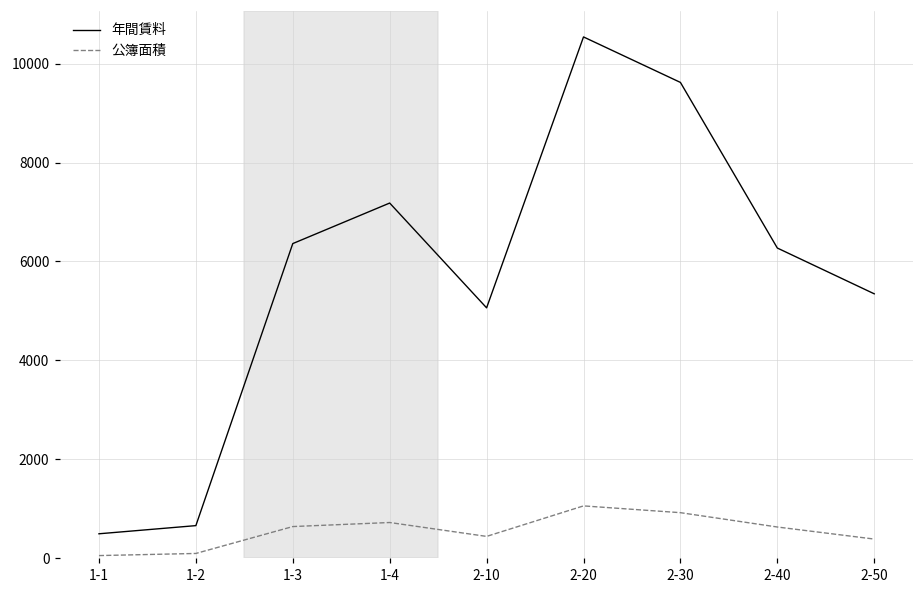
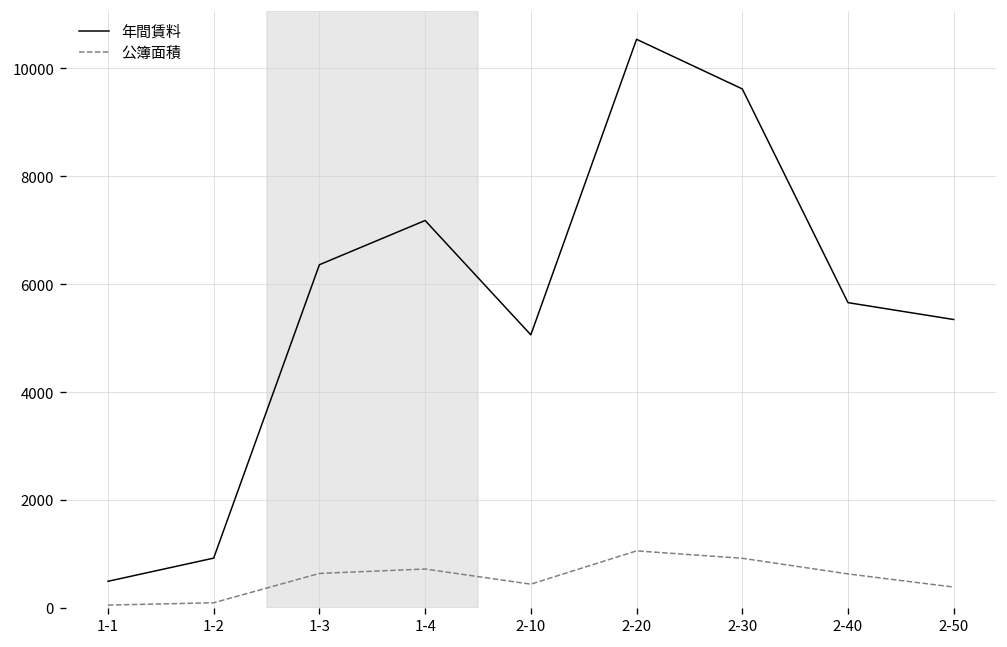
  {
    "年間賃料": {
      "1-1": 500,
-     "1-2": 700,
+     "1-2": 900,
      "1-3": 6400,
      "1-4": 7200,
      "2-10": 5100,
      "2-20": 10500,
      "2-30": 9600,
-     "2-40": 6300,
+     "2-40": 5700,
      "2-50": 5300
    },
    "公簿面積": {
      "1-1": 0,
      "1-2": 100,
      "1-3": 600,
      "1-4": 700,
      "2-10": 400,
      "2-20": 1100,
      "2-30": 900,
      "2-40": 600,
      "2-50": 400
    }
  }
